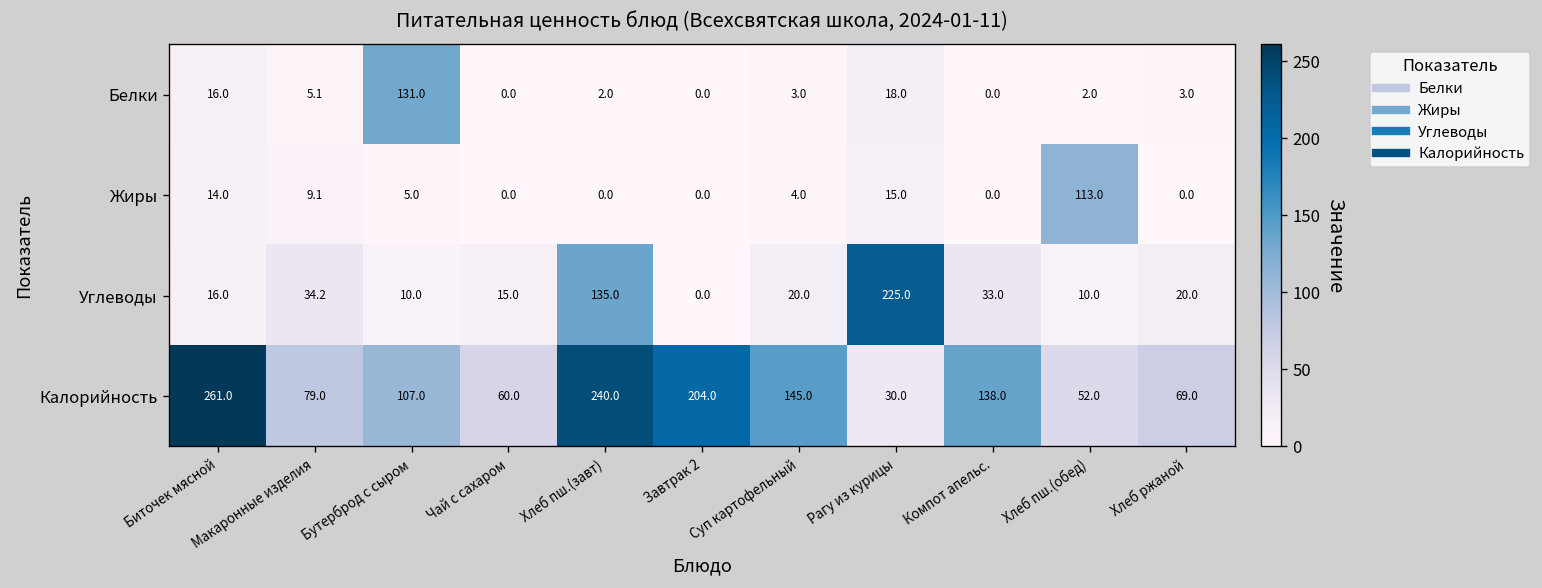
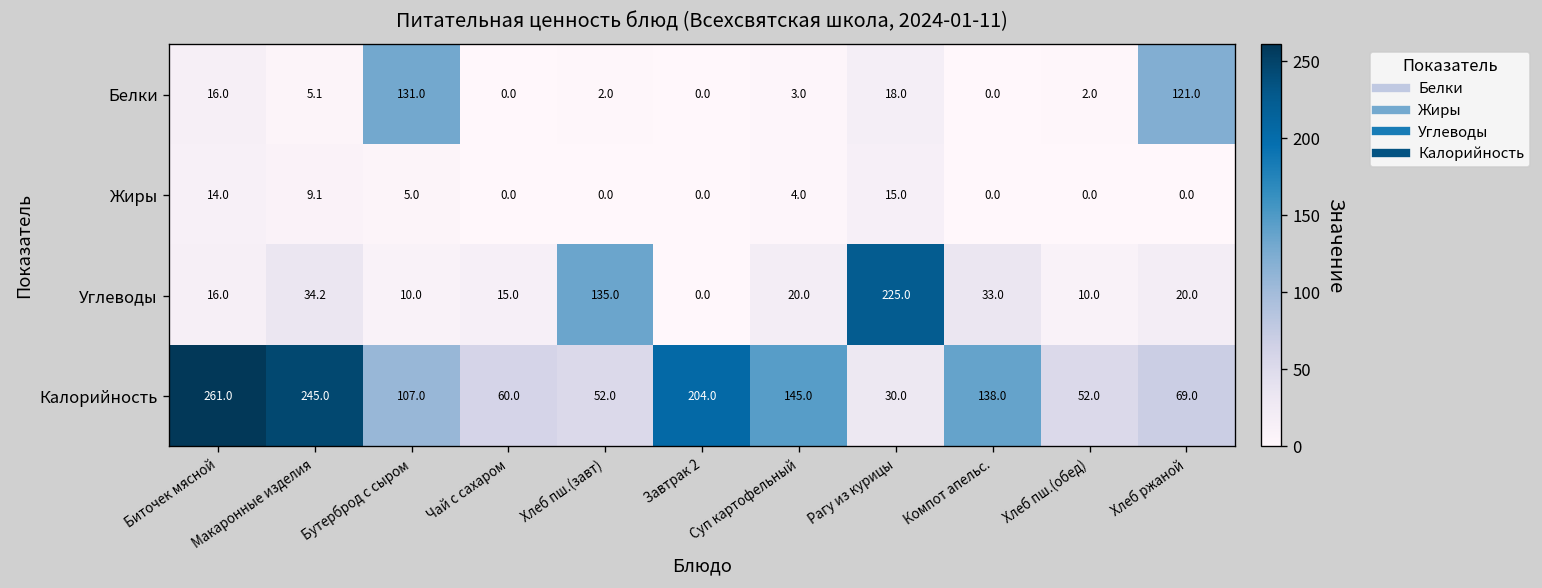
  {
    "Белки": {
      "Биточек мясной": 16.0,
      "Макаронные изделия": 5.1,
      "Бутерброд с сыром": 131.0,
      "Чай с сахаром": 0.0,
      "Хлеб пш.(завт)": 2.0,
      "Завтрак 2": 0.0,
      "Суп картофельный": 3.0,
      "Рагу из курицы": 18.0,
      "Компот апельс.": 0.0,
      "Хлеб пш.(обед)": 2.0,
-     "Хлеб ржаной": 3.0
+     "Хлеб ржаной": 121.0
    },
    "Жиры": {
      "Биточек мясной": 14.0,
      "Макаронные изделия": 9.1,
      "Бутерброд с сыром": 5.0,
      "Чай с сахаром": 0.0,
      "Хлеб пш.(завт)": 0.0,
      "Завтрак 2": 0.0,
      "Суп картофельный": 4.0,
      "Рагу из курицы": 15.0,
      "Компот апельс.": 0.0,
-     "Хлеб пш.(обед)": 113.0,
+     "Хлеб пш.(обед)": 0.0,
      "Хлеб ржаной": 0.0
    },
    "Углеводы": {
      "Биточек мясной": 16.0,
      "Макаронные изделия": 34.2,
      "Бутерброд с сыром": 10.0,
      "Чай с сахаром": 15.0,
      "Хлеб пш.(завт)": 135.0,
      "Завтрак 2": 0.0,
      "Суп картофельный": 20.0,
      "Рагу из курицы": 225.0,
      "Компот апельс.": 33.0,
      "Хлеб пш.(обед)": 10.0,
      "Хлеб ржаной": 20.0
    },
    "Калорийность": {
      "Биточек мясной": 261.0,
-     "Макаронные изделия": 79.0,
+     "Макаронные изделия": 245.0,
      "Бутерброд с сыром": 107.0,
      "Чай с сахаром": 60.0,
-     "Хлеб пш.(завт)": 240.0,
+     "Хлеб пш.(завт)": 52.0,
      "Завтрак 2": 204.0,
      "Суп картофельный": 145.0,
      "Рагу из курицы": 30.0,
      "Компот апельс.": 138.0,
      "Хлеб пш.(обед)": 52.0,
      "Хлеб ржаной": 69.0
    }
  }
